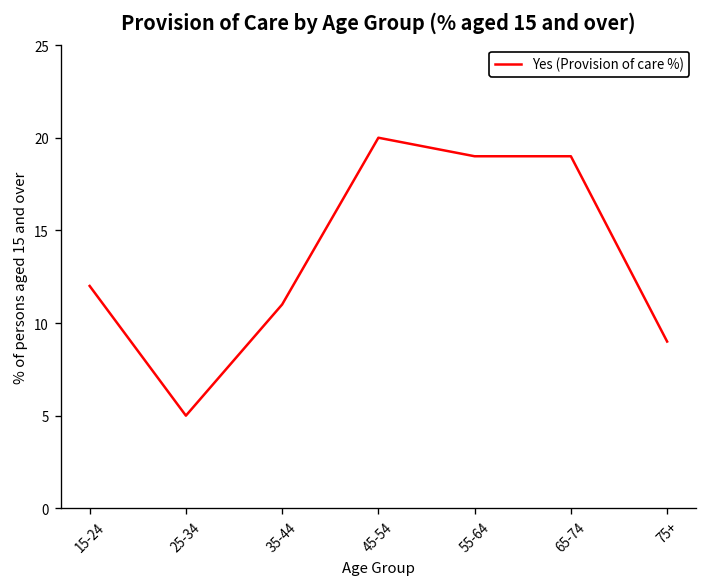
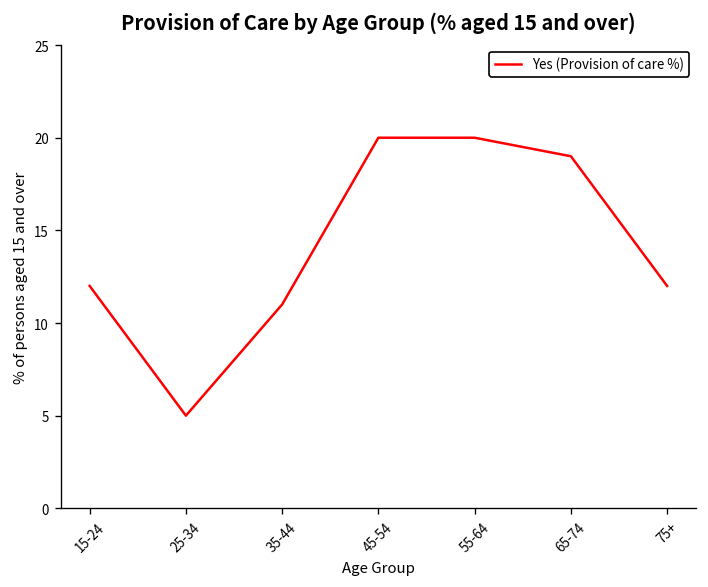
  {
    "15-24": 12,
    "25-34": 5,
    "35-44": 11,
    "45-54": 20,
-   "55-64": 19,
+   "55-64": 20,
    "65-74": 19,
-   "75+": 9
+   "75+": 12
  }
